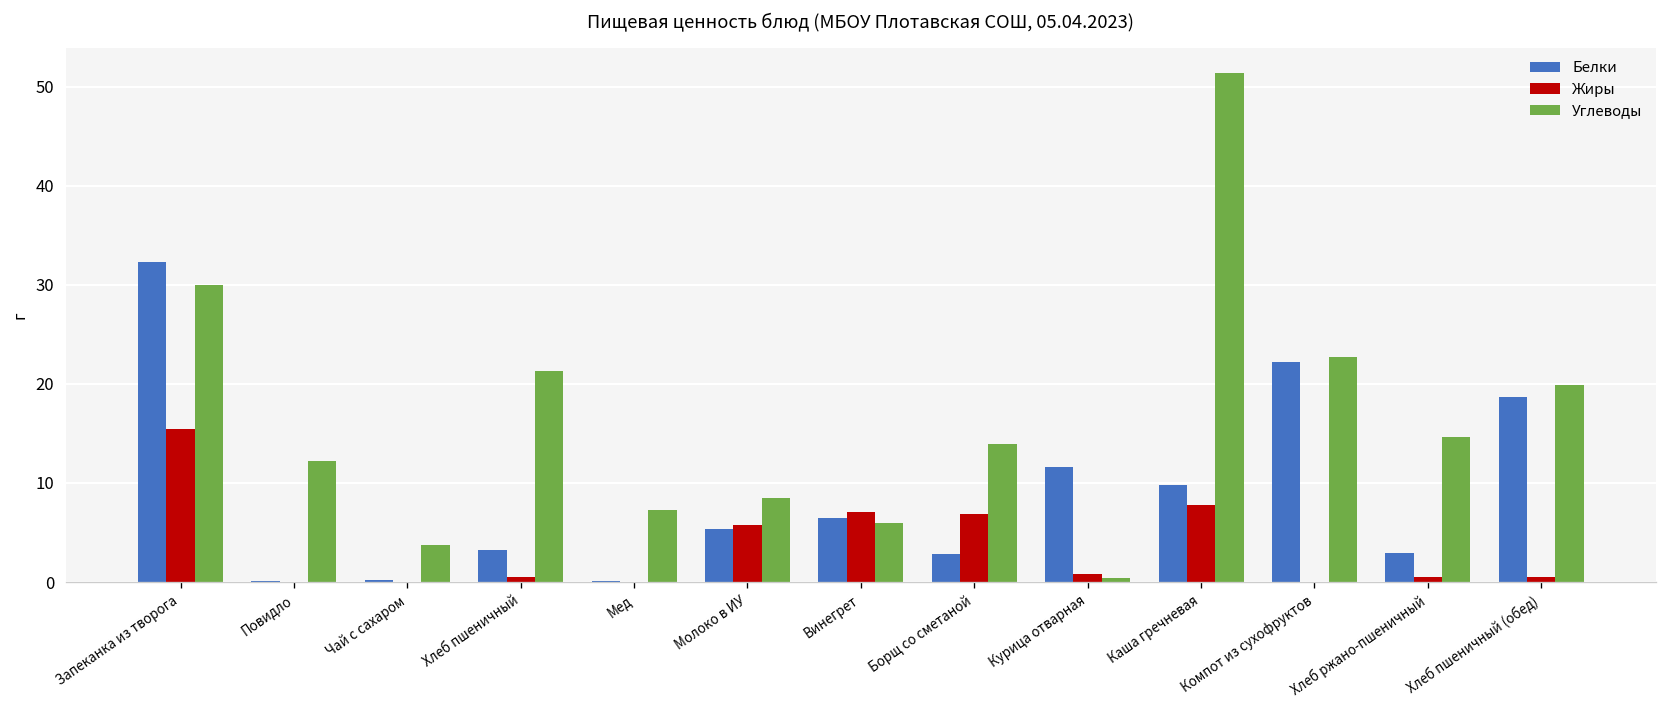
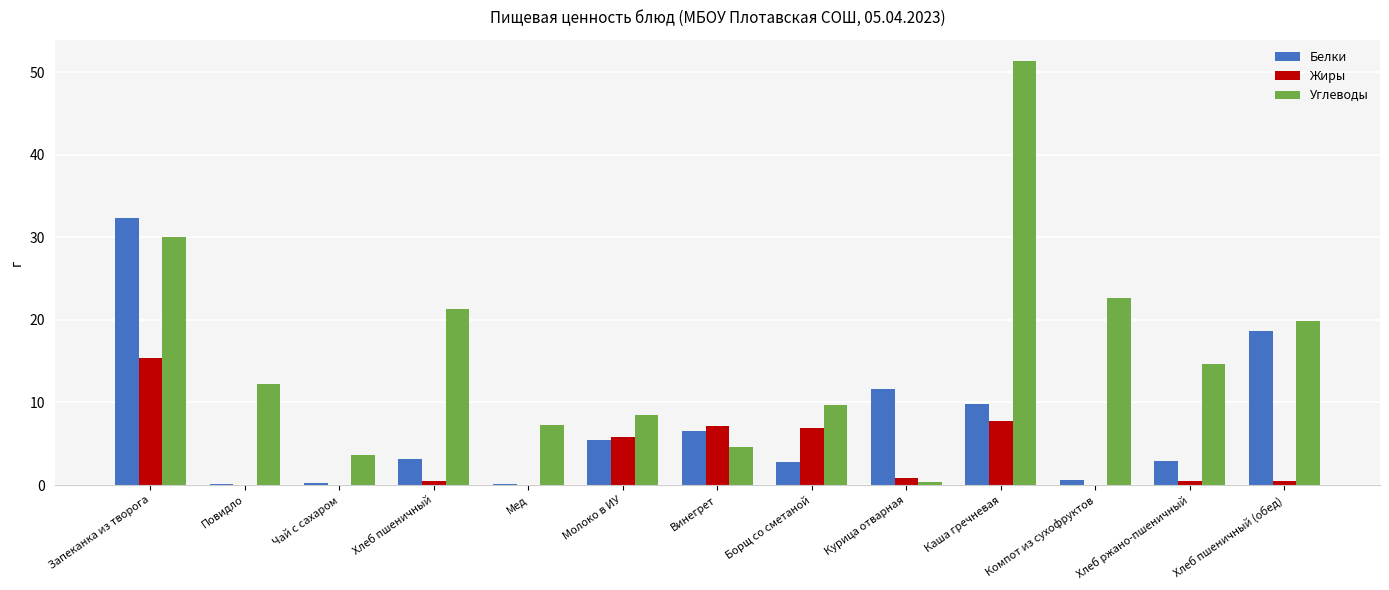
  {
    "Белки": {
      "Запеканка из творога": 32,
      "Хлеб пшеничный": 3,
      "Молоко в ИУ": 5,
      "Винегрет": 7,
      "Борщ со сметаной": 3,
      "Курица отварная": 12,
      "Каша гречневая": 10,
-     "Компот из сухофруктов": 22,
+     "Компот из сухофруктов": 1,
      "Хлеб ржано-пшеничный": 3,
      "Хлеб пшеничный (обед)": 19
    },
    "Жиры": {
      "Запеканка из творога": 15,
      "Повидло": 0,
      "Чай с сахаром": 0,
      "Хлеб пшеничный": 1,
      "Мед": 0,
      "Молоко в ИУ": 6,
      "Винегрет": 7,
      "Борщ со сметаной": 7,
      "Курица отварная": 1,
      "Каша гречневая": 8,
      "Компот из сухофруктов": 0,
      "Хлеб ржано-пшеничный": 1,
      "Хлеб пшеничный (обед)": 1
    },
    "Углеводы": {
      "Запеканка из творога": 30,
      "Повидло": 12,
      "Чай с сахаром": 4,
      "Хлеб пшеничный": 21,
      "Мед": 7,
      "Молоко в ИУ": 9,
-     "Винегрет": 6,
-     "Борщ со сметаной": 14,
+     "Винегрет": 5,
+     "Борщ со сметаной": 10,
      "Курица отварная": 0,
      "Каша гречневая": 51,
      "Компот из сухофруктов": 23,
      "Хлеб ржано-пшеничный": 15,
      "Хлеб пшеничный (обед)": 20
    }
  }
